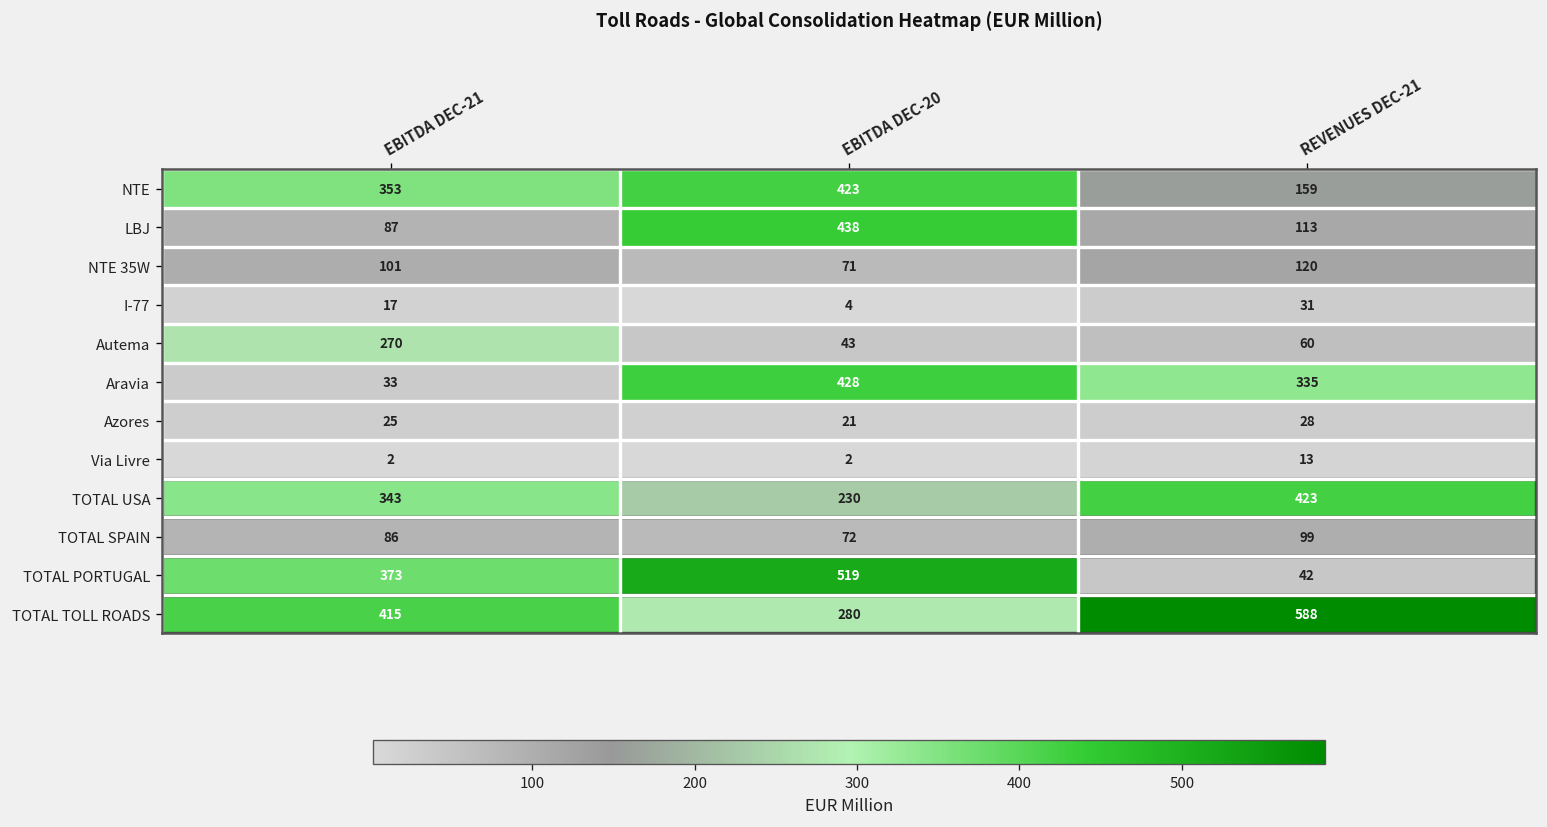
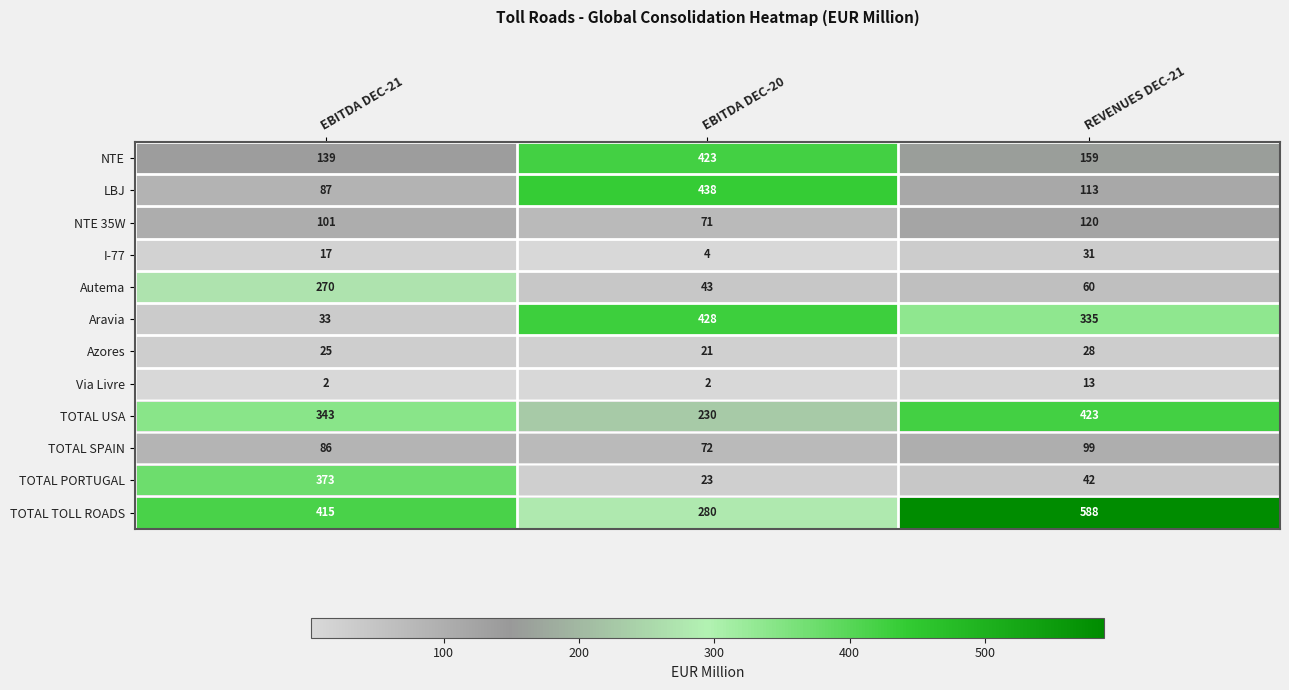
  {
    "NTE": {
-     "EBITDA DEC-21": 353,
+     "EBITDA DEC-21": 139,
      "EBITDA DEC-20": 423,
      "REVENUES DEC-21": 159
    },
    "LBJ": {
      "EBITDA DEC-21": 87,
      "EBITDA DEC-20": 438,
      "REVENUES DEC-21": 113
    },
    "NTE 35W": {
      "EBITDA DEC-21": 101,
      "EBITDA DEC-20": 71,
      "REVENUES DEC-21": 120
    },
    "I-77": {
      "EBITDA DEC-21": 17,
      "EBITDA DEC-20": 4,
      "REVENUES DEC-21": 31
    },
    "Autema": {
      "EBITDA DEC-21": 270,
      "EBITDA DEC-20": 43,
      "REVENUES DEC-21": 60
    },
    "Aravia": {
      "EBITDA DEC-21": 33,
      "EBITDA DEC-20": 428,
      "REVENUES DEC-21": 335
    },
    "Azores": {
      "EBITDA DEC-21": 25,
      "EBITDA DEC-20": 21,
      "REVENUES DEC-21": 28
    },
    "Via Livre": {
      "EBITDA DEC-21": 2,
      "EBITDA DEC-20": 2,
      "REVENUES DEC-21": 13
    },
    "TOTAL USA": {
      "EBITDA DEC-21": 343,
      "EBITDA DEC-20": 230,
      "REVENUES DEC-21": 423
    },
    "TOTAL SPAIN": {
      "EBITDA DEC-21": 86,
      "EBITDA DEC-20": 72,
      "REVENUES DEC-21": 99
    },
    "TOTAL PORTUGAL": {
      "EBITDA DEC-21": 373,
-     "EBITDA DEC-20": 519,
+     "EBITDA DEC-20": 23,
      "REVENUES DEC-21": 42
    },
    "TOTAL TOLL ROADS": {
      "EBITDA DEC-21": 415,
      "EBITDA DEC-20": 280,
      "REVENUES DEC-21": 588
    }
  }
